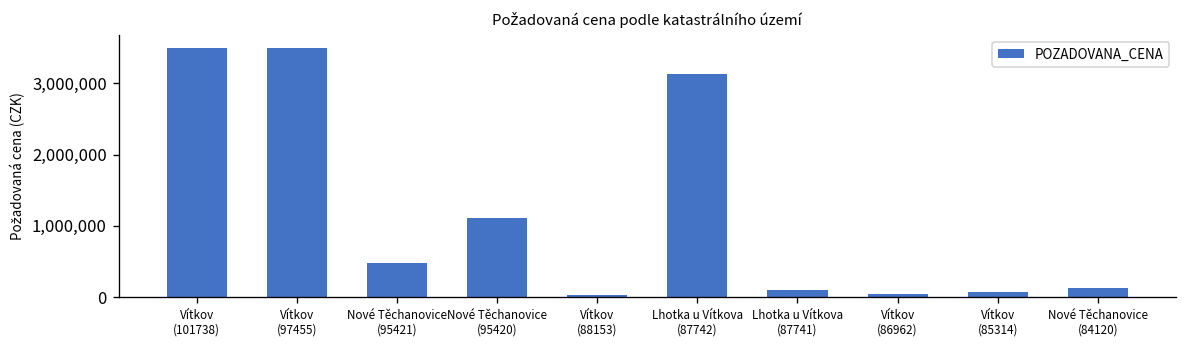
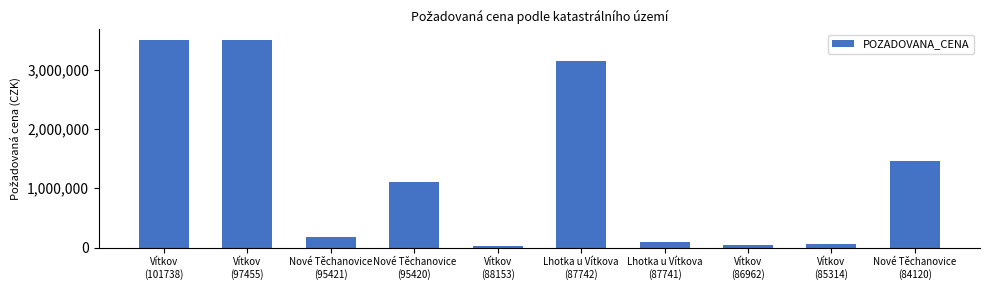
  {
    "Vítkov (101738)": "3,500,000",
    "Vítkov (97455)": "3,500,000",
-   "Nové Těchanovice (95421)": "500,000",
+   "Nové Těchanovice (95421)": "200,000",
    "Nové Těchanovice (95420)": "1,100,000",
    "Lhotka u Vítkova (87742)": "3,100,000",
    "Lhotka u Vítkova (87741)": "100,000",
    "Vítkov (86962)": "0",
    "Vítkov (85314)": "100,000",
-   "Nové Těchanovice (84120)": "100,000"
+   "Nové Těchanovice (84120)": "1,500,000"
  }
